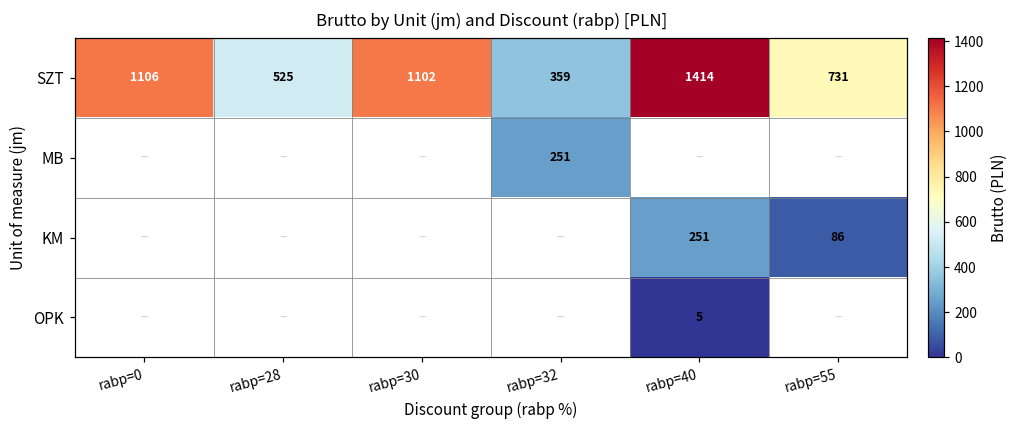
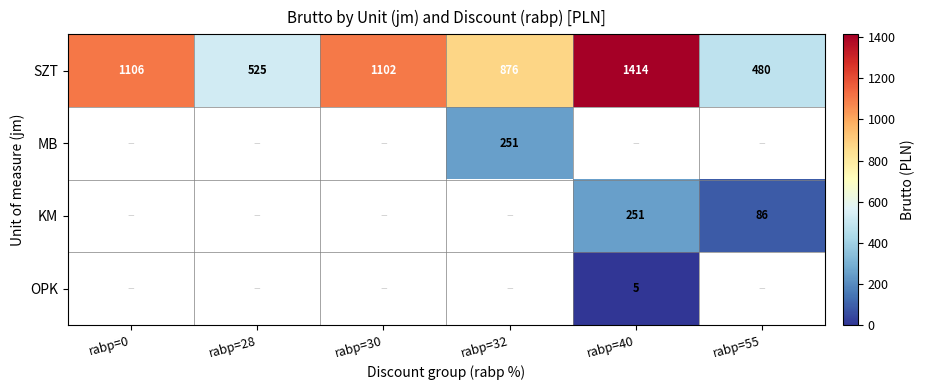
  {
    "SZT": {
      "rabp=0": 1106,
      "rabp=28": 525,
      "rabp=30": 1102,
-     "rabp=32": 359,
+     "rabp=32": 876,
      "rabp=40": 1414,
-     "rabp=55": 731
+     "rabp=55": 480
    },
    "MB": {
      "rabp=32": 251
    },
    "KM": {
      "rabp=40": 251,
      "rabp=55": 86
    },
    "OPK": {
      "rabp=40": 5
    }
  }
